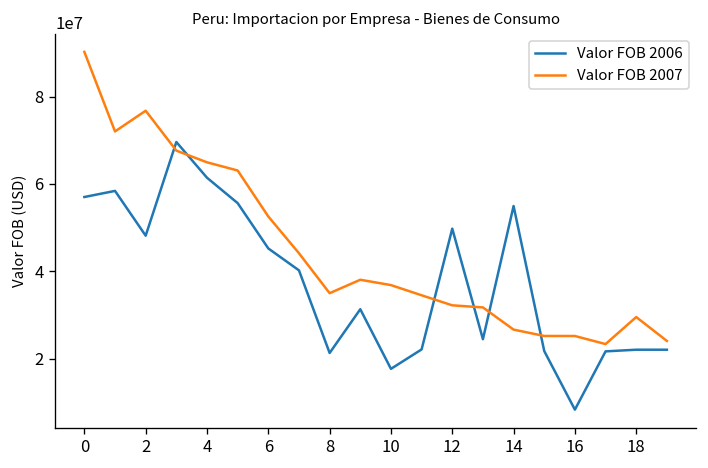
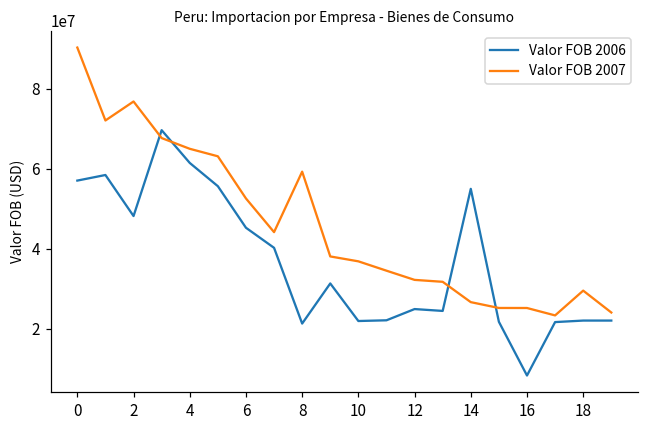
  {
    "Valor FOB 2006": {
      "0": 57000000,
      "2": 48000000,
      "4": 61000000,
      "6": 45000000,
      "8": 21000000,
-     "10": 18000000,
-     "12": 50000000,
+     "10": 22000000,
+     "12": 25000000,
      "14": 55000000,
      "16": 8000000,
      "18": 22000000
    },
    "Valor FOB 2007": {
      "0": 90000000,
      "2": 77000000,
      "4": 65000000,
      "6": 53000000,
-     "8": 35000000,
+     "8": 59000000,
      "10": 37000000,
      "12": 32000000,
      "14": 27000000,
      "16": 25000000,
      "18": 30000000
    }
  }
